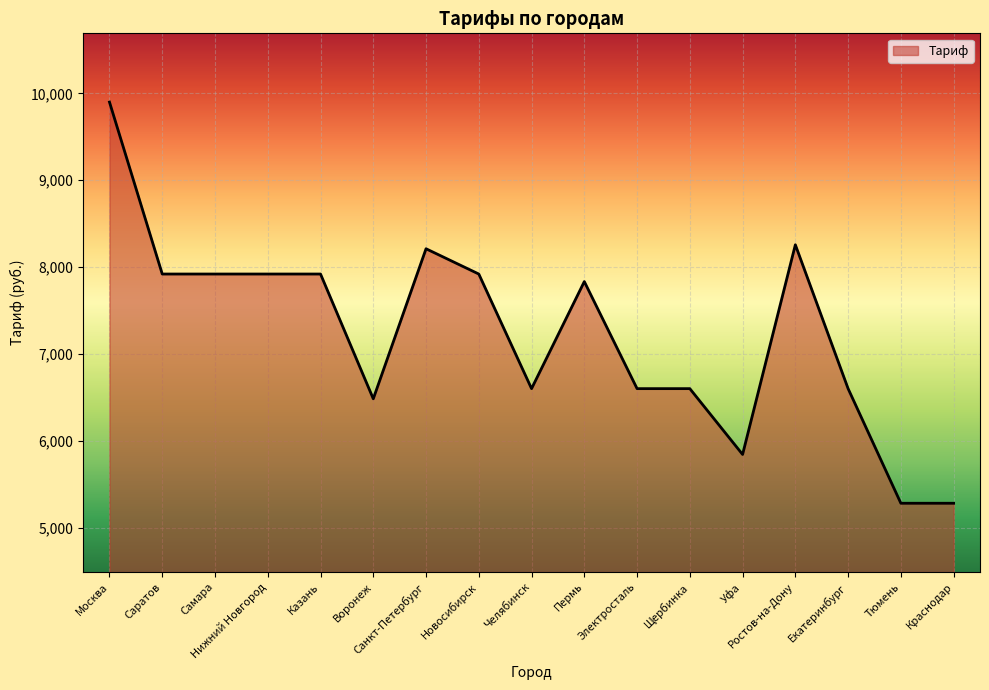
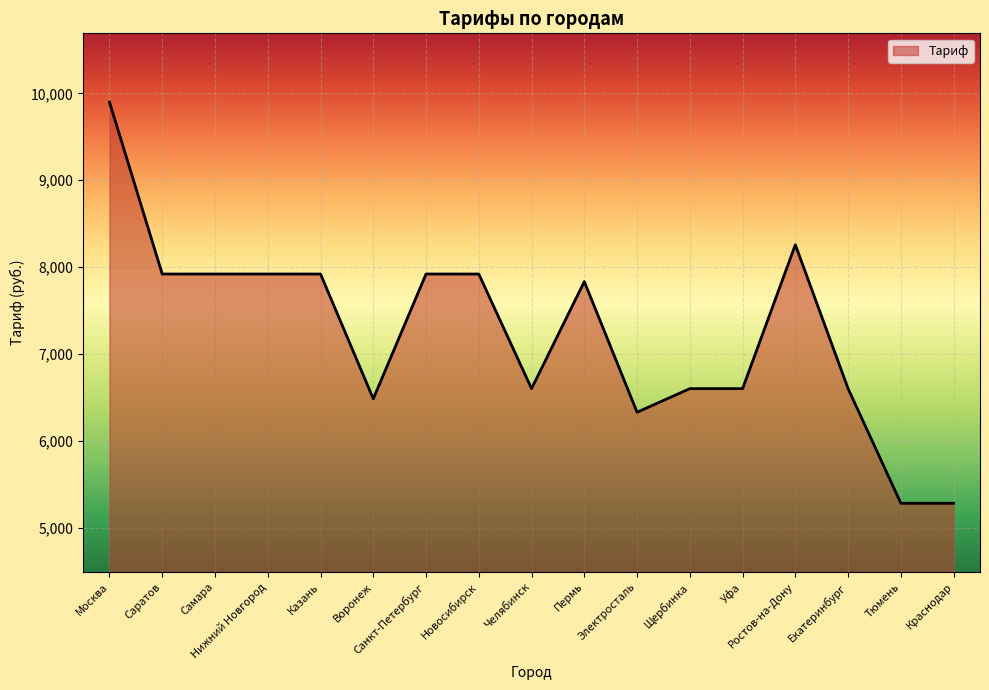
  {
    "Москва": "9,900",
    "Саратов": "7,900",
    "Самара": "7,900",
    "Нижний Новгород": "7,900",
    "Казань": "7,900",
    "Воронеж": "6,500",
-   "Санкт-Петербург": "8,200",
+   "Санкт-Петербург": "7,900",
    "Новосибирск": "7,900",
    "Челябинск": "6,600",
    "Пермь": "7,800",
-   "Электросталь": "6,600",
+   "Электросталь": "6,300",
    "Щербинка": "6,600",
-   "Уфа": "5,800",
+   "Уфа": "6,600",
    "Ростов-на-Дону": "8,300",
    "Екатеринбург": "6,600",
    "Тюмень": "5,300",
    "Краснодар": "5,300"
  }
